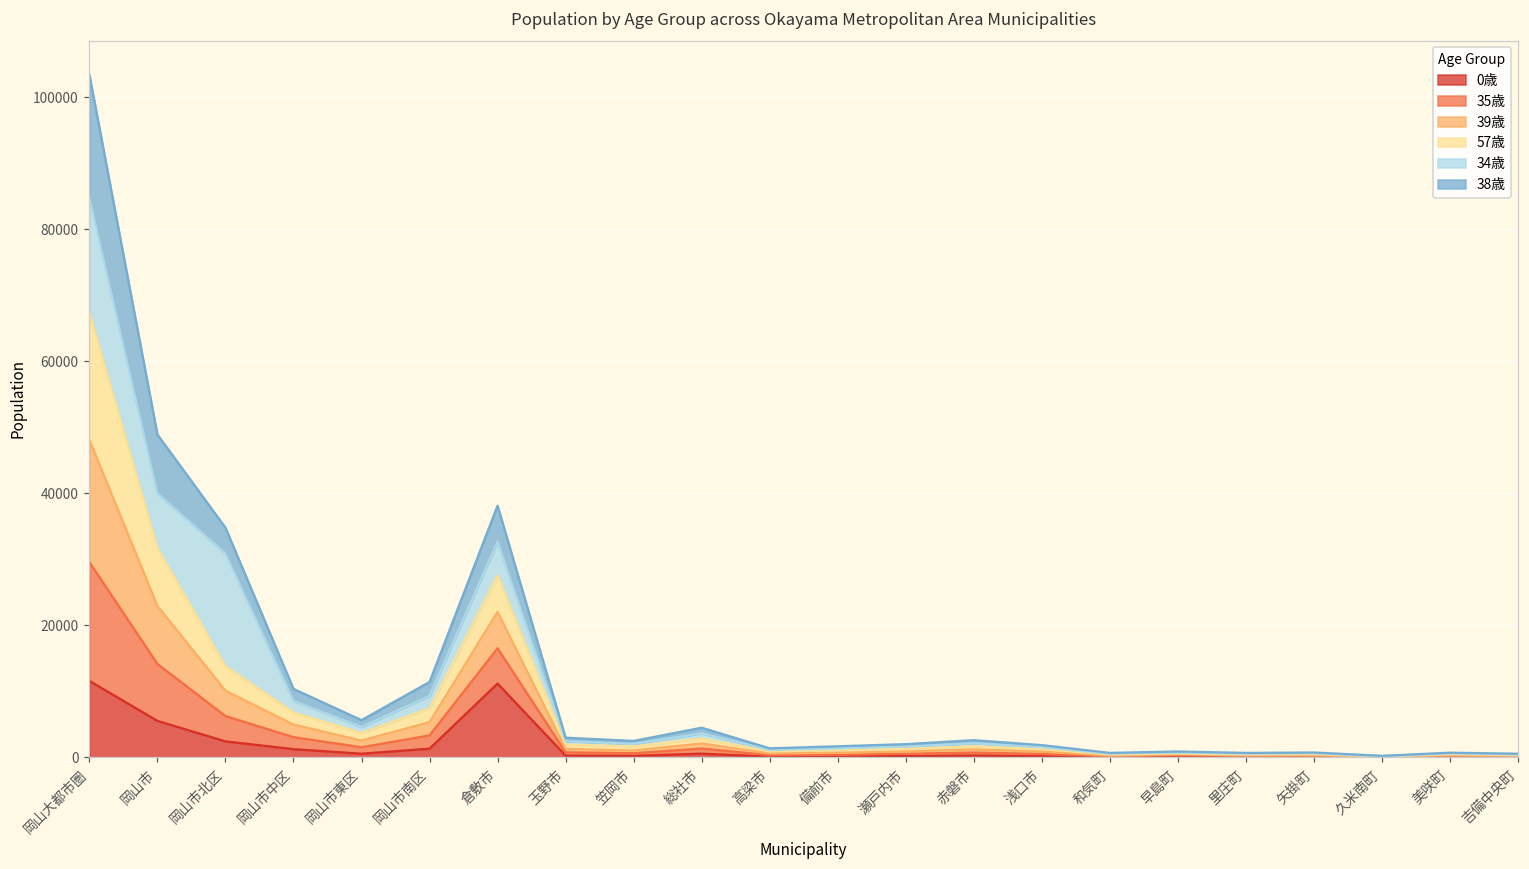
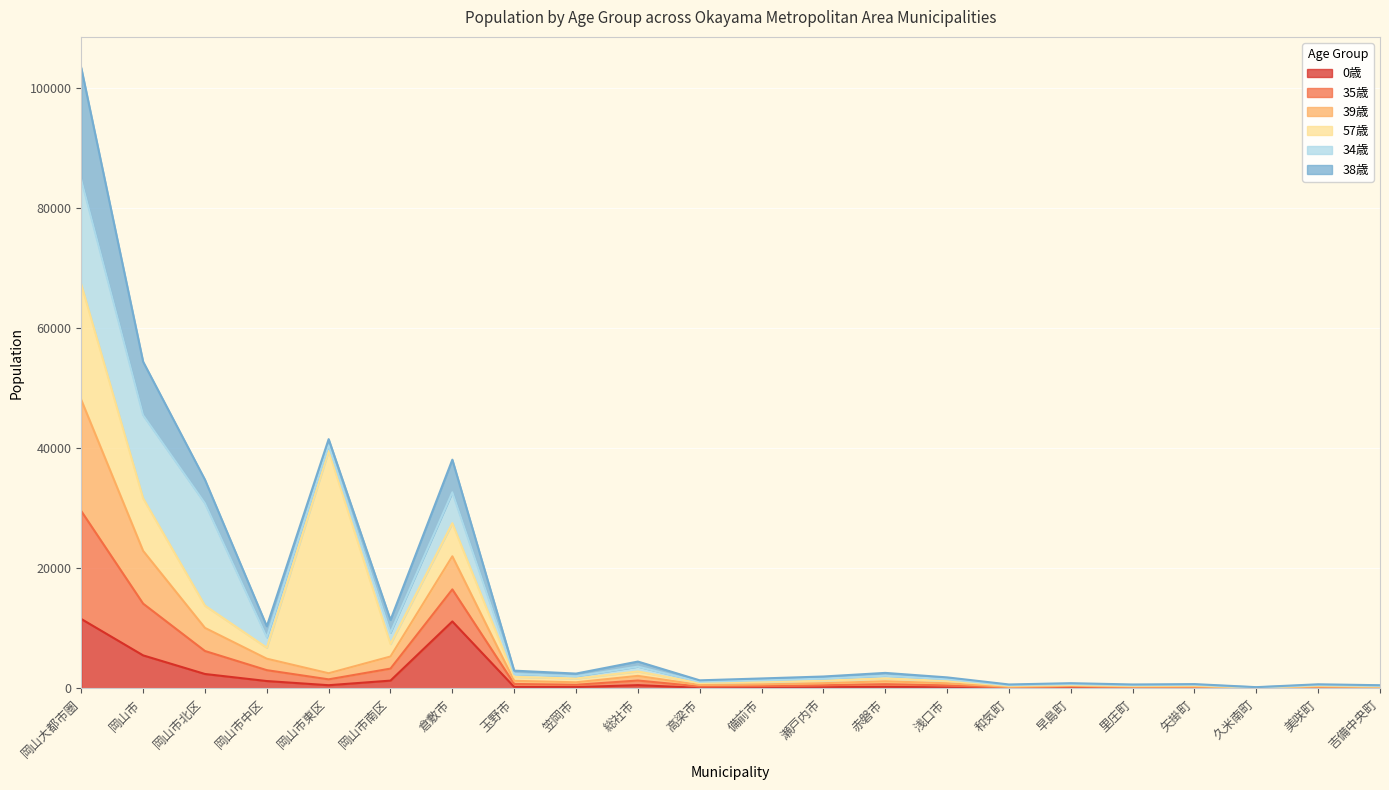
  {
    "0歳": {
      "岡山大都市圏": 12000,
      "岡山市": 6000,
      "岡山市北区": 2000,
      "岡山市中区": 1000,
      "岡山市東区": 1000,
      "岡山市南区": 1000,
      "倉敷市": 11000,
      "玉野市": 0,
      "総社市": 1000,
      "赤磐市": 0
    },
    "35歳": {
      "岡山大都市圏": 18000,
      "岡山市": 9000,
      "岡山市北区": 4000,
      "岡山市中区": 2000,
      "岡山市東区": 1000,
      "岡山市南区": 2000,
      "倉敷市": 5000,
      "玉野市": 0,
      "総社市": 1000,
      "赤磐市": 0
    },
    "39歳": {
      "岡山大都市圏": 19000,
      "岡山市": 9000,
      "岡山市北区": 4000,
      "岡山市中区": 2000,
      "岡山市東区": 1000,
      "岡山市南区": 2000,
      "倉敷市": 6000,
      "玉野市": 1000,
      "総社市": 1000,
      "赤磐市": 0
    },
    "57歳": {
      "岡山大都市圏": 19000,
      "岡山市": 9000,
      "岡山市北区": 4000,
      "岡山市中区": 2000,
-     "岡山市東区": 1000,
+     "岡山市東区": 37000,
      "岡山市南区": 2000,
      "倉敷市": 6000,
      "玉野市": 1000,
      "総社市": 1000,
      "赤磐市": 0
    },
    "34歳": {
      "岡山大都市圏": 17000,
-     "岡山市": 8000,
+     "岡山市": 14000,
      "岡山市北区": 17000,
      "岡山市中区": 2000,
      "岡山市東区": 1000,
      "岡山市南区": 2000,
      "倉敷市": 5000,
      "玉野市": 1000,
      "総社市": 1000,
      "赤磐市": 0
    },
    "38歳": {
      "岡山大都市圏": 19000,
      "岡山市": 9000,
      "岡山市北区": 4000,
      "岡山市中区": 2000,
      "岡山市東区": 1000,
      "岡山市南区": 2000,
      "倉敷市": 5000,
      "玉野市": 1000,
      "笠岡市": 0,
      "総社市": 1000,
      "赤磐市": 0
    }
  }
